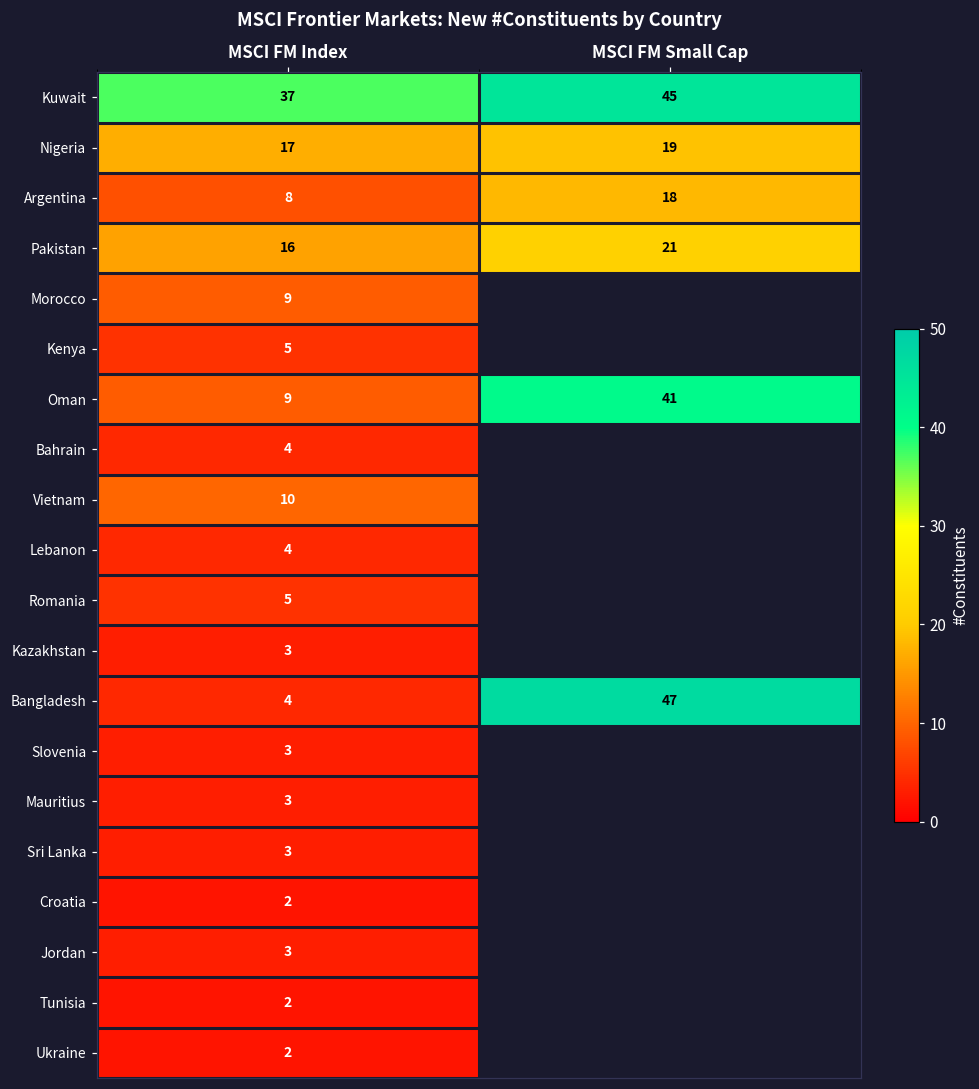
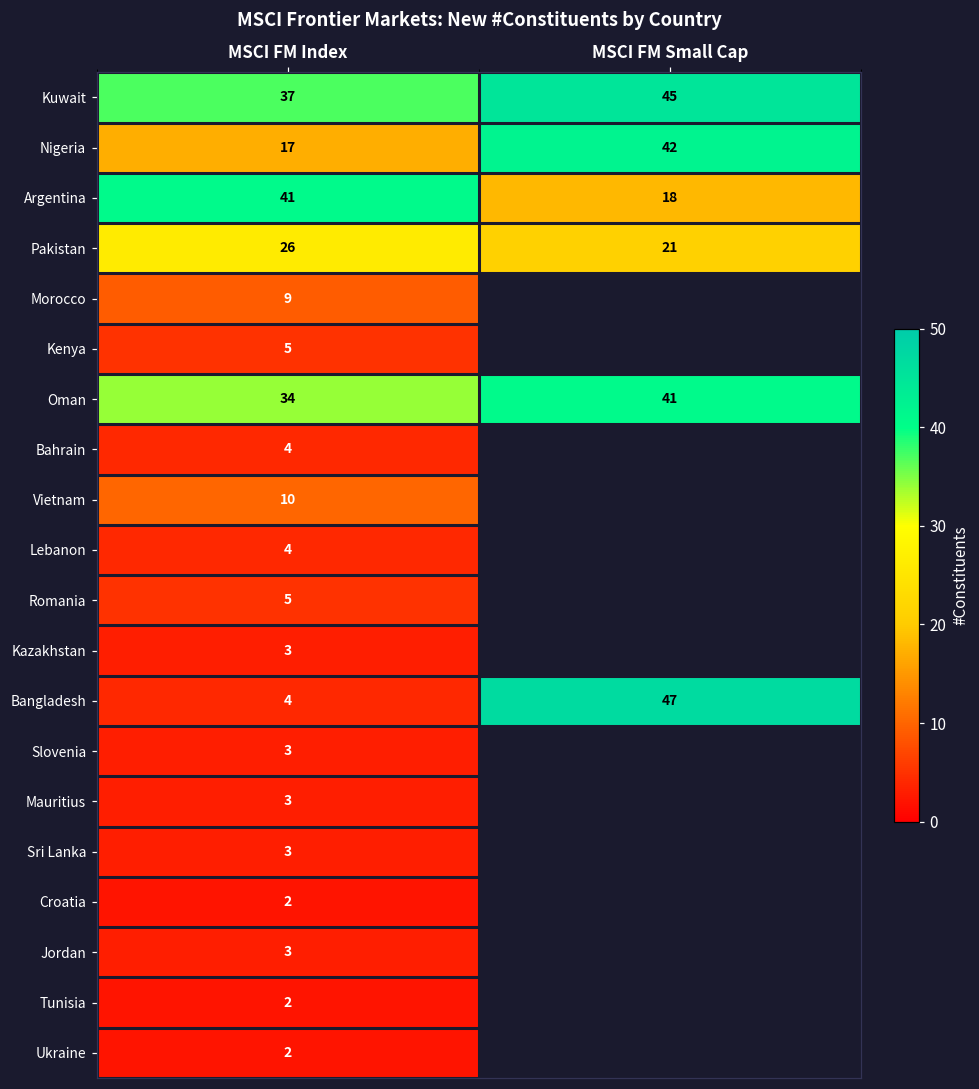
  {
    "Kuwait": {
      "MSCI FM Index": 37,
      "MSCI FM Small Cap": 45
    },
    "Nigeria": {
      "MSCI FM Index": 17,
-     "MSCI FM Small Cap": 19
+     "MSCI FM Small Cap": 42
    },
    "Argentina": {
-     "MSCI FM Index": 8,
+     "MSCI FM Index": 41,
      "MSCI FM Small Cap": 18
    },
    "Pakistan": {
-     "MSCI FM Index": 16,
+     "MSCI FM Index": 26,
      "MSCI FM Small Cap": 21
    },
    "Morocco": {
      "MSCI FM Index": 9
    },
    "Kenya": {
      "MSCI FM Index": 5
    },
    "Oman": {
-     "MSCI FM Index": 9,
+     "MSCI FM Index": 34,
      "MSCI FM Small Cap": 41
    },
    "Bahrain": {
      "MSCI FM Index": 4
    },
    "Vietnam": {
      "MSCI FM Index": 10
    },
    "Lebanon": {
      "MSCI FM Index": 4
    },
    "Romania": {
      "MSCI FM Index": 5
    },
    "Kazakhstan": {
      "MSCI FM Index": 3
    },
    "Bangladesh": {
      "MSCI FM Index": 4,
      "MSCI FM Small Cap": 47
    },
    "Slovenia": {
      "MSCI FM Index": 3
    },
    "Mauritius": {
      "MSCI FM Index": 3
    },
    "Sri Lanka": {
      "MSCI FM Index": 3
    },
    "Croatia": {
      "MSCI FM Index": 2
    },
    "Jordan": {
      "MSCI FM Index": 3
    },
    "Tunisia": {
      "MSCI FM Index": 2
    },
    "Ukraine": {
      "MSCI FM Index": 2
    }
  }
